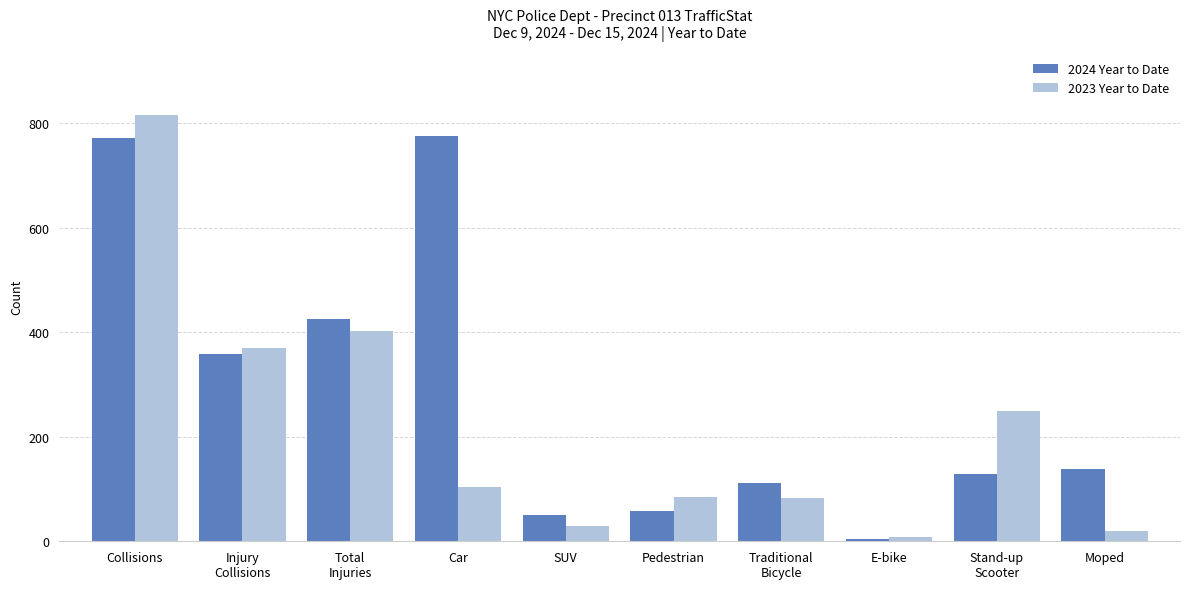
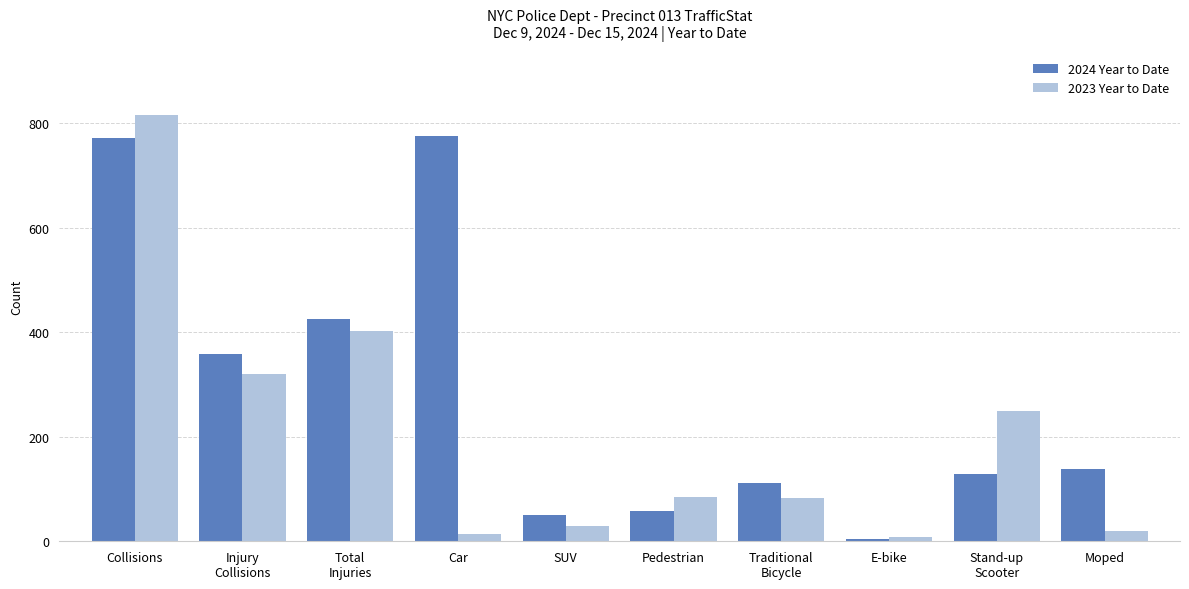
  {
    "2024 Year to Date": {
      "Collisions": 770,
      "Injury Collisions": 360,
      "Total Injuries": 430,
      "Car": 780,
      "SUV": 50,
      "Pedestrian": 60,
      "Traditional Bicycle": 110,
      "Stand-up Scooter": 130,
      "Moped": 140
    },
    "2023 Year to Date": {
      "Collisions": 820,
-     "Injury Collisions": 370,
+     "Injury Collisions": 320,
      "Total Injuries": 400,
-     "Car": 100,
+     "Car": 10,
      "SUV": 30,
      "Pedestrian": 80,
      "Traditional Bicycle": 80,
      "E-bike": 10,
      "Stand-up Scooter": 250,
      "Moped": 20
    }
  }
